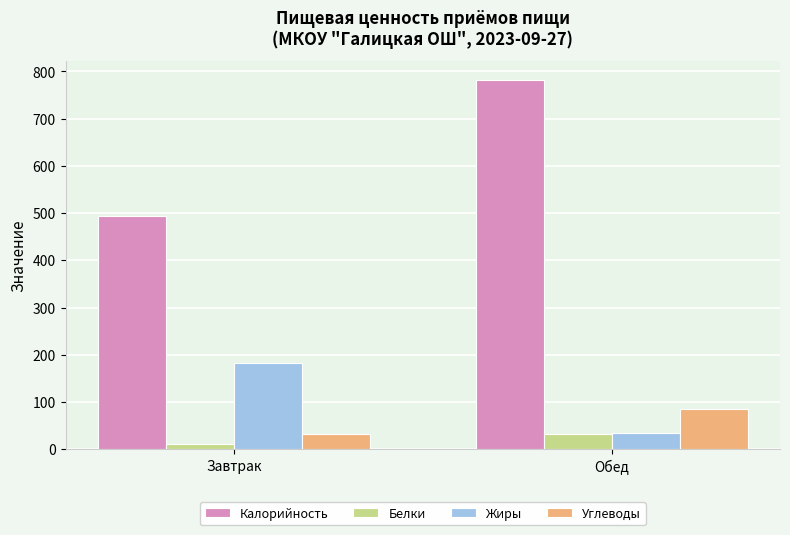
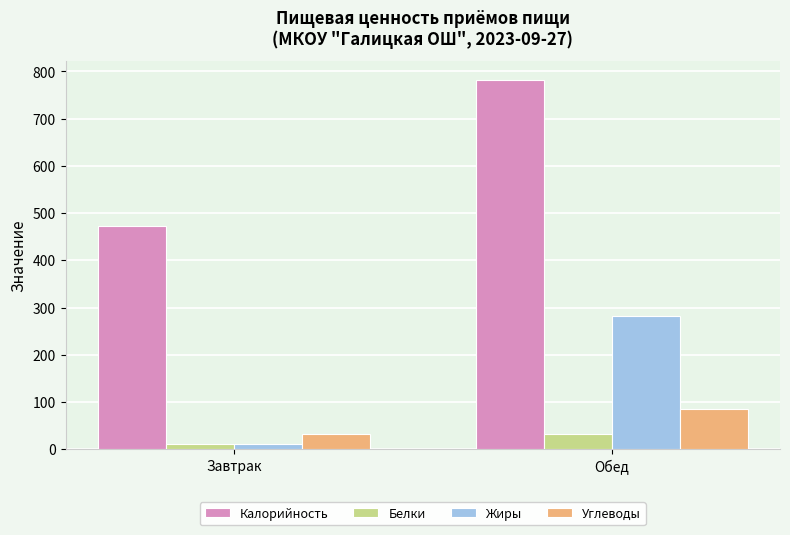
  {
    "Калорийность": {
-     "Завтрак": 490,
+     "Завтрак": 470,
      "Обед": 780
    },
    "Белки": {
      "Завтрак": 10,
      "Обед": 30
    },
    "Жиры": {
-     "Завтрак": 180,
-     "Обед": 40
+     "Завтрак": 10,
+     "Обед": 280
    },
    "Углеводы": {
      "Завтрак": 30,
      "Обед": 90
    }
  }
